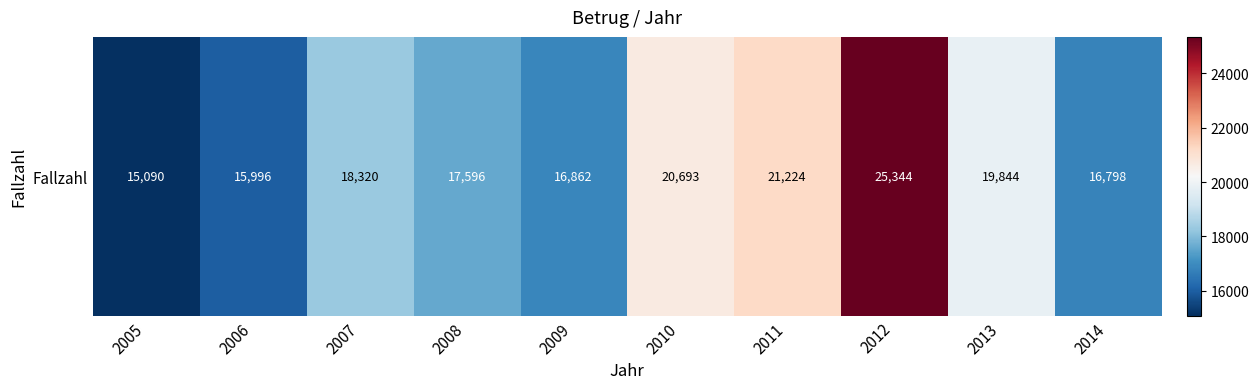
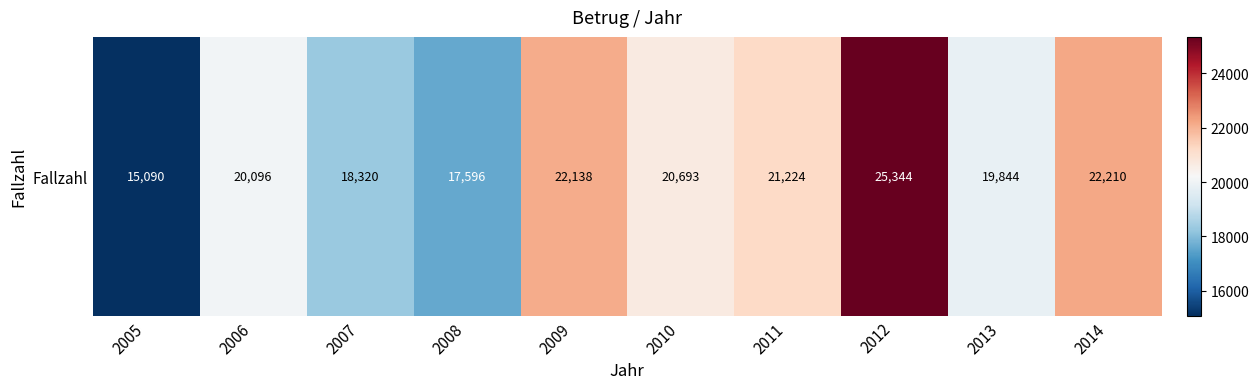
  {
    "Fallzahl": {
      "2005": "15,090",
-     "2006": "15,996",
+     "2006": "20,096",
      "2007": "18,320",
      "2008": "17,596",
-     "2009": "16,862",
+     "2009": "22,138",
      "2010": "20,693",
      "2011": "21,224",
      "2012": "25,344",
      "2013": "19,844",
-     "2014": "16,798"
+     "2014": "22,210"
    }
  }
